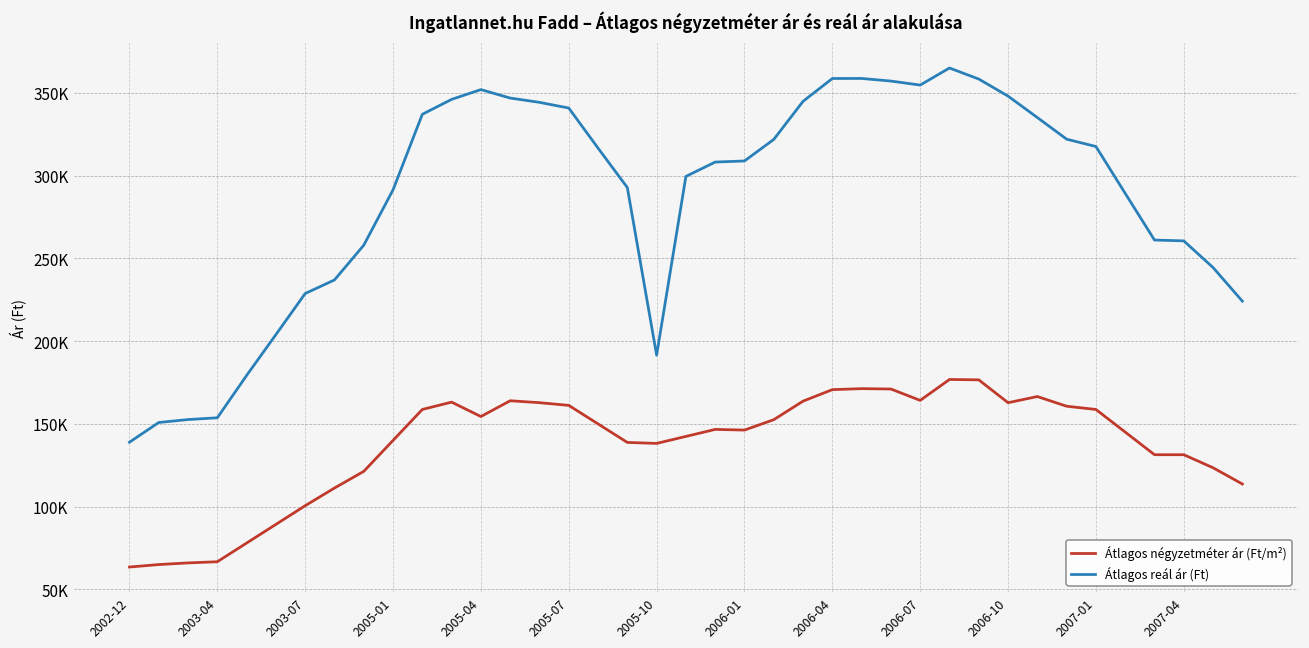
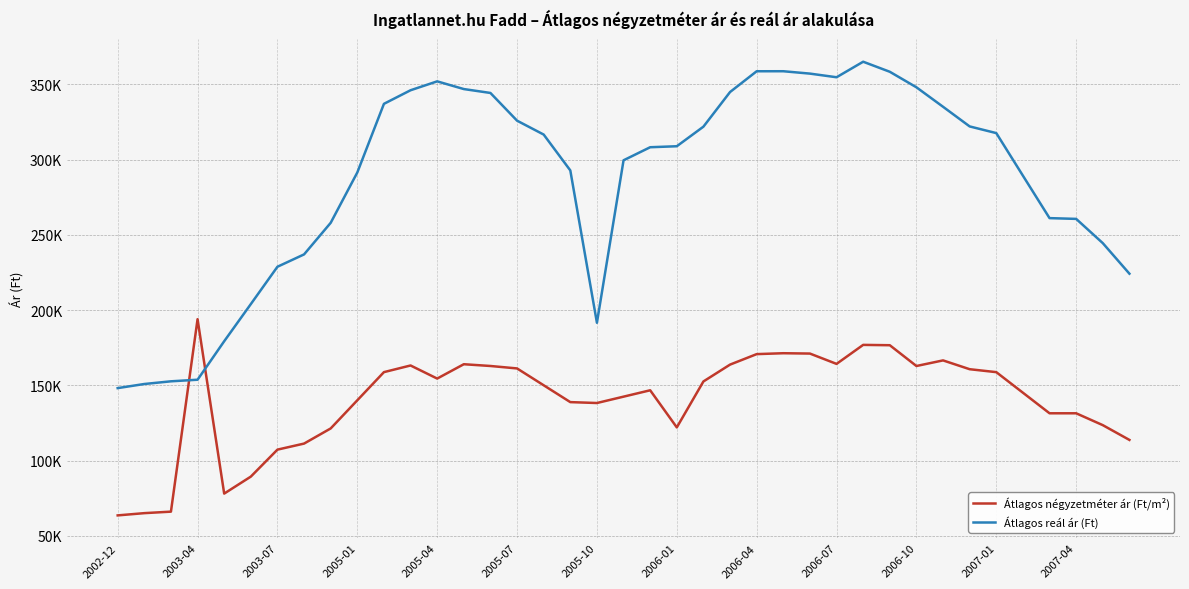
  {
    "Átlagos négyzetméter ár (Ft/m²)": {
      "2002-12": 64000,
-     "2003-04": 67000,
-     "2003-07": 101000,
+     "2003-04": 194000,
+     "2003-07": 107000,
      "2005-01": 140000,
      "2005-04": 155000,
      "2005-07": 161000,
      "2005-10": 138000,
-     "2006-01": 146000,
+     "2006-01": 122000,
      "2006-04": 171000,
      "2006-07": 164000,
      "2006-10": 163000,
      "2007-01": 159000,
      "2007-04": 131000
    },
    "Átlagos reál ár (Ft)": {
-     "2002-12": 139000,
+     "2002-12": 148000,
      "2003-04": 154000,
      "2003-07": 229000,
      "2005-01": 291000,
      "2005-04": 352000,
-     "2005-07": 341000,
+     "2005-07": 326000,
      "2005-10": 192000,
      "2006-01": 309000,
      "2006-04": 359000,
      "2006-07": 355000,
      "2006-10": 348000,
      "2007-01": 318000,
      "2007-04": 261000
    }
  }
